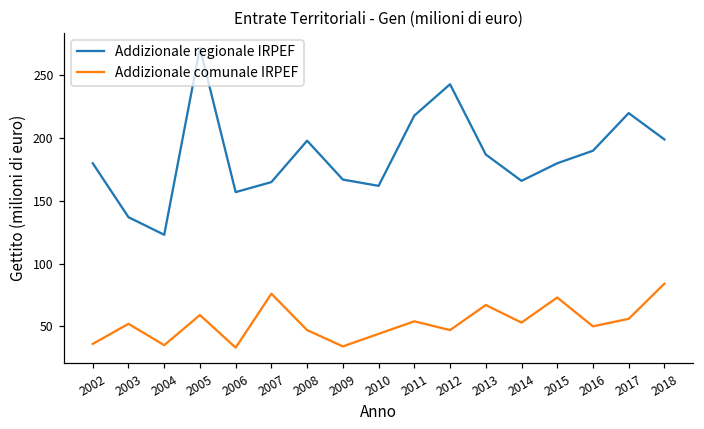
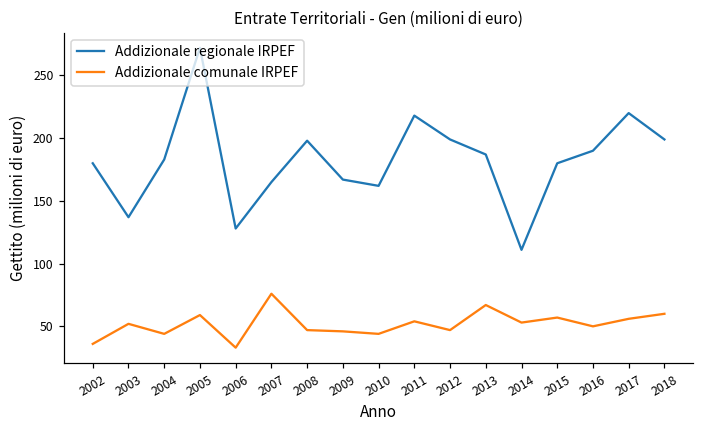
  {
    "Addizionale regionale IRPEF": {
      "2002": 180,
      "2003": 137,
-     "2004": 123,
-     "2006": 157,
+     "2004": 183,
+     "2006": 128,
      "2007": 165,
      "2008": 198,
      "2009": 167,
      "2010": 162,
      "2011": 218,
-     "2012": 243,
+     "2012": 199,
      "2013": 187,
-     "2014": 166,
+     "2014": 111,
      "2015": 180,
      "2016": 190,
      "2017": 220,
      "2018": 199
    },
    "Addizionale comunale IRPEF": {
      "2002": 36,
      "2003": 52,
-     "2004": 35,
+     "2004": 44,
      "2005": 59,
      "2006": 33,
      "2007": 76,
      "2008": 47,
-     "2009": 34,
+     "2009": 46,
      "2010": 44,
      "2011": 54,
      "2012": 47,
      "2013": 67,
      "2014": 53,
-     "2015": 73,
+     "2015": 57,
      "2016": 50,
      "2017": 56,
-     "2018": 84
+     "2018": 60
    }
  }
